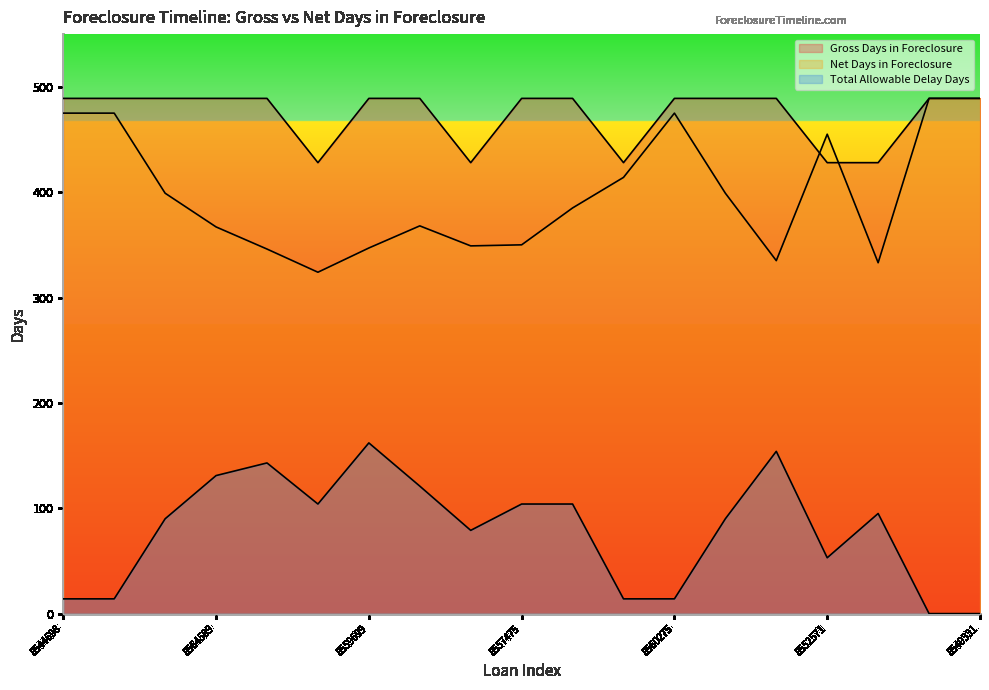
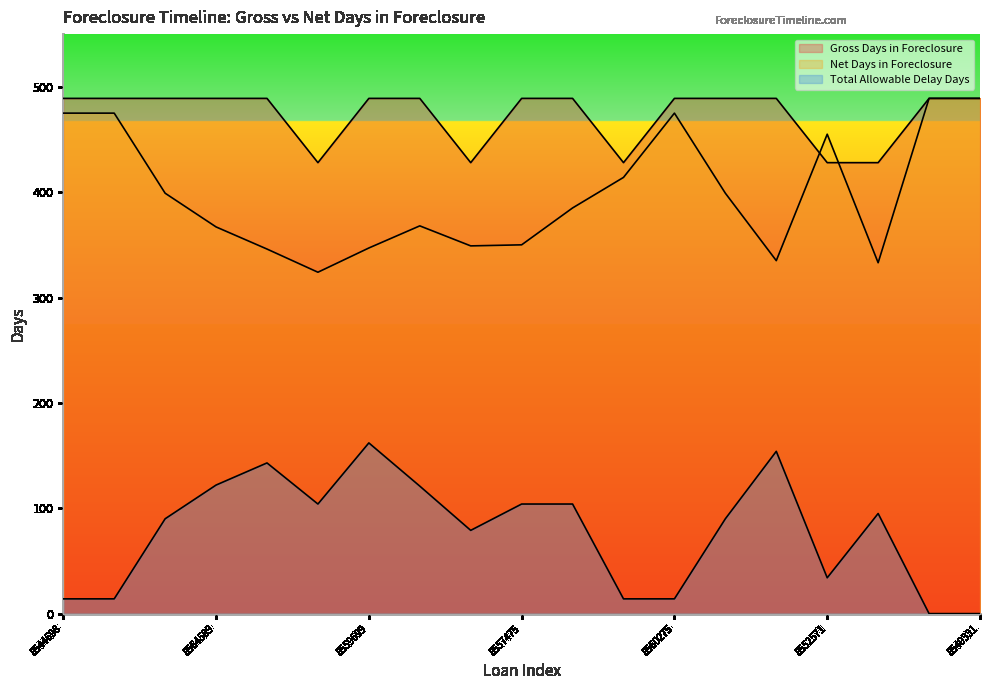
  {
    "Total Allowable Delay Days": {
      "8544698": 14,
-     "8564589": 131,
+     "8564589": 122,
      "8559699": 162,
      "8557475": 104,
      "8560275": 14,
-     "8552571": 53,
+     "8552571": 34,
      "8549331": 0
    }
  }
